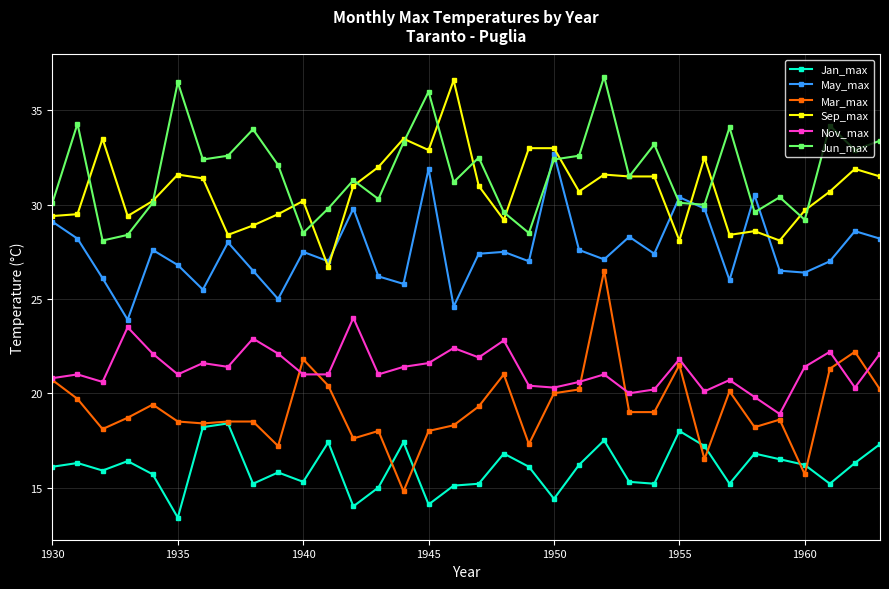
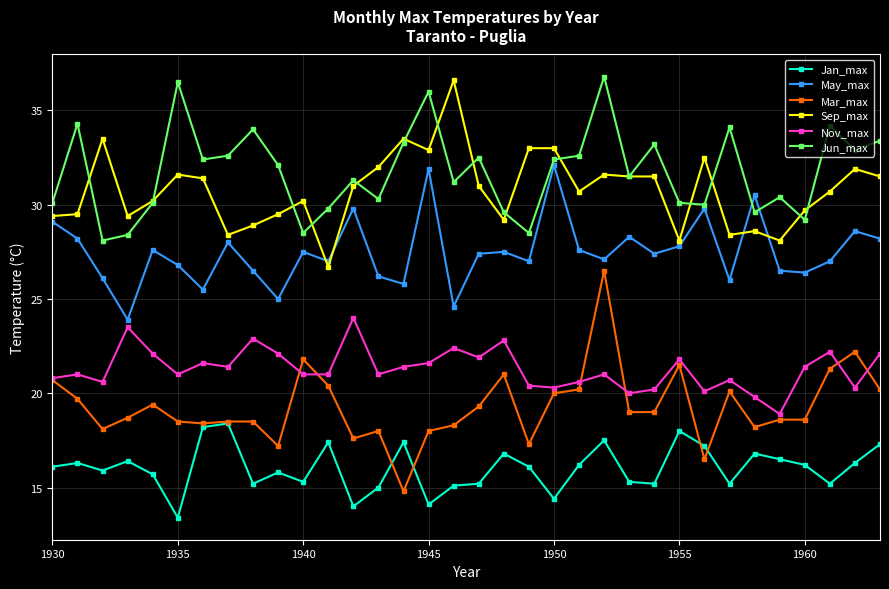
  {
    "Jan_max": {
      "1930": 16.1,
      "1935": 13.4,
      "1940": 15.3,
      "1945": 14.1,
      "1950": 14.4,
      "1955": 18.0,
      "1960": 16.2
    },
    "May_max": {
      "1930": 29.1,
      "1935": 26.8,
      "1940": 27.5,
      "1945": 31.9,
-     "1950": 32.7,
-     "1955": 30.4,
+     "1950": 32.1,
+     "1955": 27.8,
      "1960": 26.4
    },
    "Mar_max": {
      "1935": 18.5,
      "1940": 21.8,
      "1945": 18.0,
      "1950": 20.0,
      "1955": 21.5,
-     "1960": 15.7
+     "1960": 18.6
    },
    "Sep_max": {
      "1930": 29.4,
      "1935": 31.6,
      "1940": 30.2,
      "1945": 32.9,
      "1950": 33.0,
      "1955": 28.1,
      "1960": 29.7
    },
    "Nov_max": {
      "1935": 21.0,
      "1940": 21.0,
      "1945": 21.6,
      "1950": 20.3,
      "1955": 21.8,
      "1960": 21.4
    },
    "Jun_max": {
      "1930": 30.1,
      "1935": 36.5,
      "1940": 28.5,
      "1945": 36.0,
      "1950": 32.4,
      "1955": 30.1,
      "1960": 29.2
    }
  }
